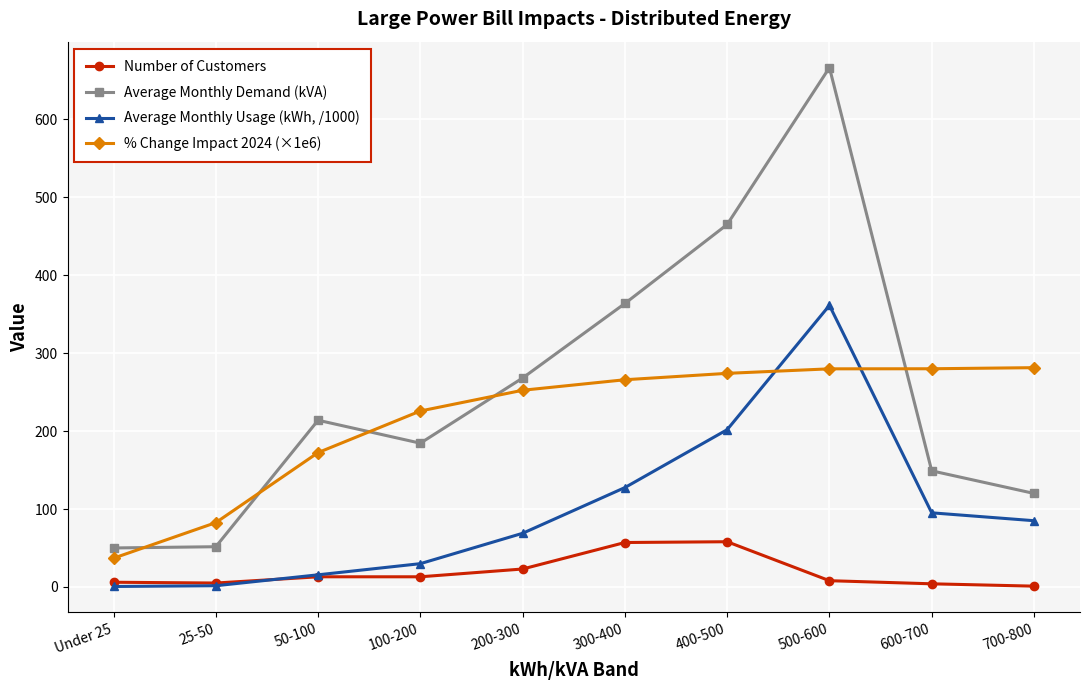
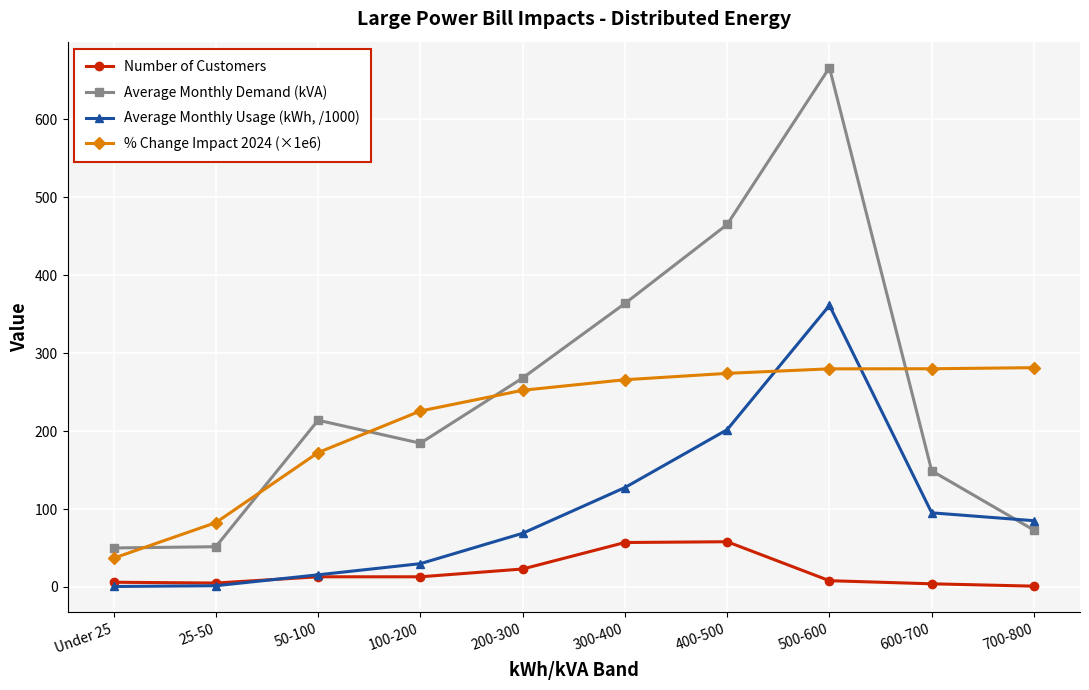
  {
    "Number of Customers": {
      "Under 25": 10,
      "25-50": 10,
      "100-200": 10,
      "200-300": 20,
      "300-400": 60,
      "400-500": 60,
      "500-600": 10,
      "600-700": 0,
      "700-800": 0
    },
    "Average Monthly Demand (kVA)": {
      "Under 25": 50,
      "25-50": 50,
      "50-100": 210,
      "100-200": 180,
      "200-300": 270,
      "300-400": 360,
      "400-500": 470,
      "500-600": 670,
      "600-700": 150,
-     "700-800": 120
+     "700-800": 70
    },
    "Average Monthly Usage (kWh, /1000)": {
      "Under 25": 0,
      "25-50": 0,
      "100-200": 30,
      "200-300": 70,
      "300-400": 130,
      "400-500": 200,
      "500-600": 360,
      "600-700": 100,
      "700-800": 80
    },
    "% Change Impact 2024 (×1e6)": {
      "Under 25": 40,
      "25-50": 80,
      "50-100": 170,
      "100-200": 230,
      "200-300": 250,
      "300-400": 270,
      "400-500": 270,
      "500-600": 280,
      "600-700": 280,
      "700-800": 280
    }
  }
